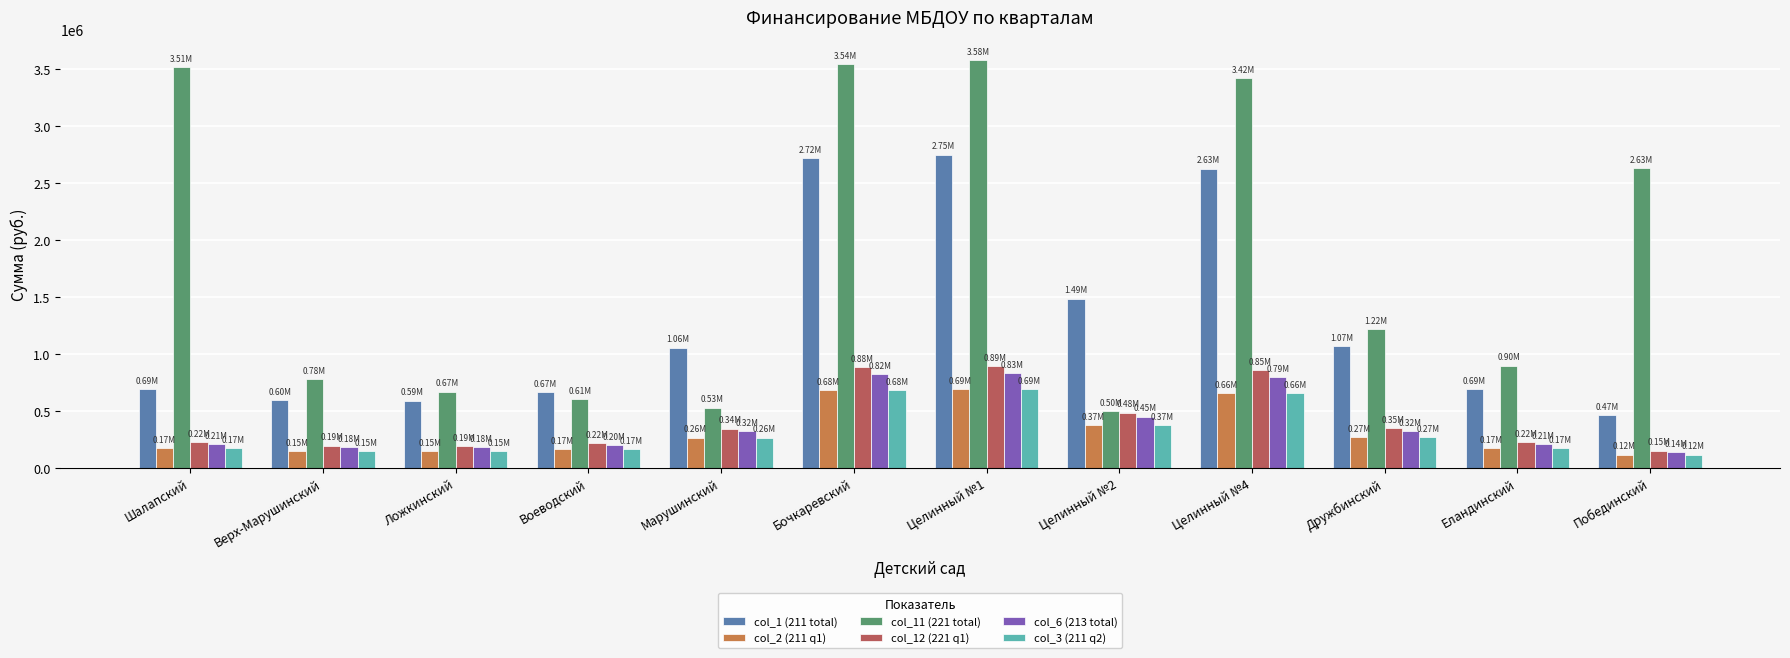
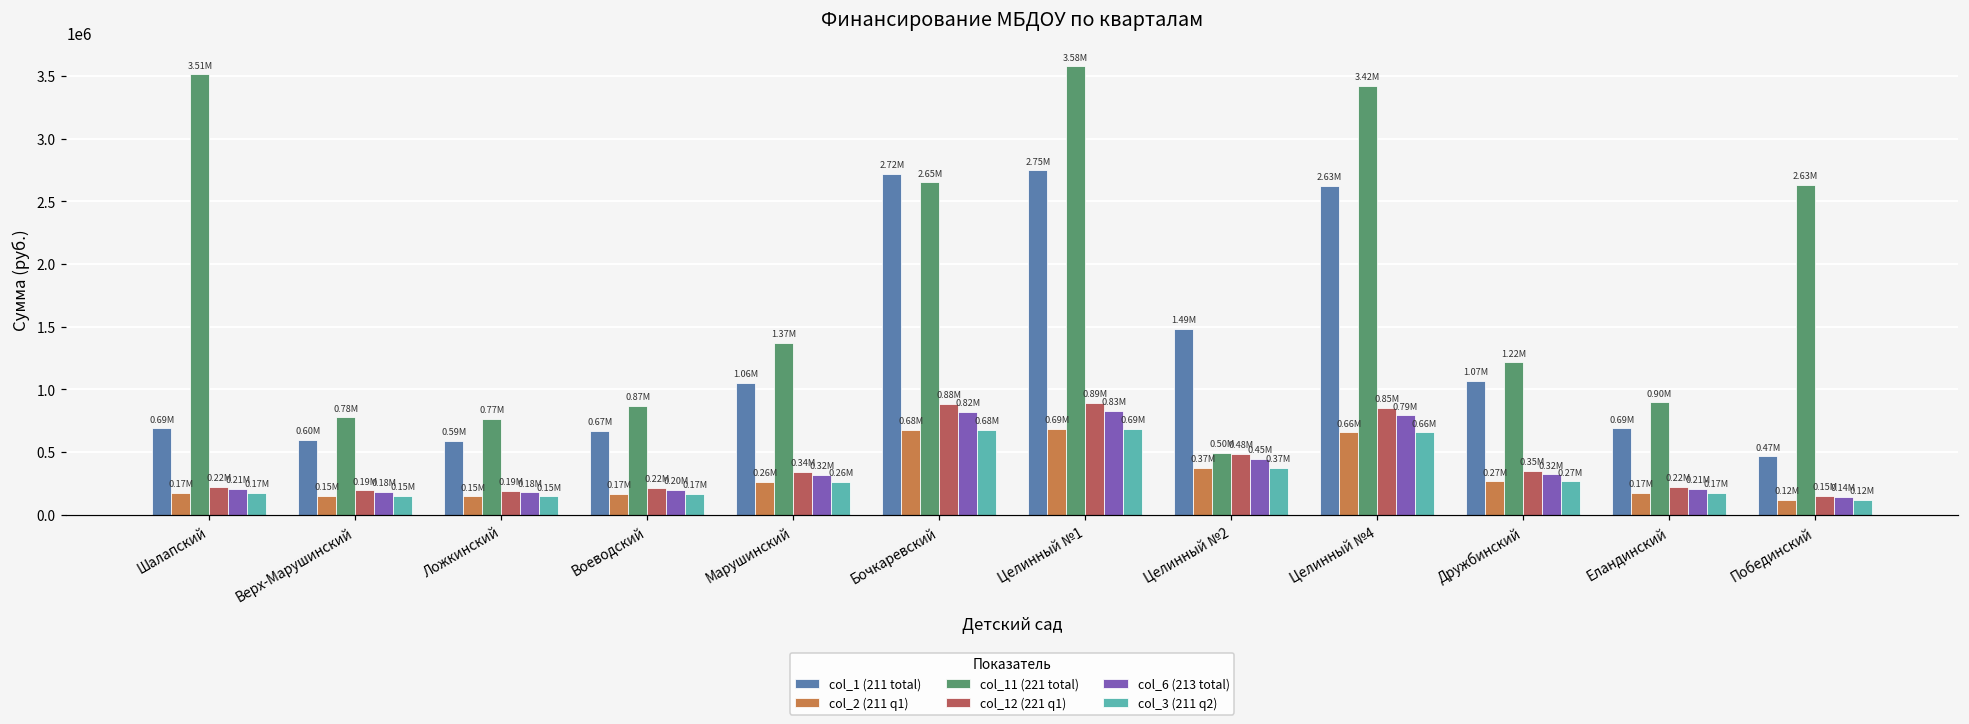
  {
    "col_11 (221 total)": {
      "Шалапский": "3.51M",
      "Верх-Марушинский": "0.78M",
-     "Ложкинский": "0.67M",
-     "Воеводский": "0.61M",
-     "Марушинский": "0.53M",
-     "Бочкаревский": "3.54M",
+     "Ложкинский": "0.77M",
+     "Воеводский": "0.87M",
+     "Марушинский": "1.37M",
+     "Бочкаревский": "2.65M",
      "Целинный №1": "3.58M",
      "Целинный №4": "3.42M",
      "Дружбинский": "1.22M",
      "Еландинский": "0.90M",
      "Побединский": "2.63M"
    }
  }
